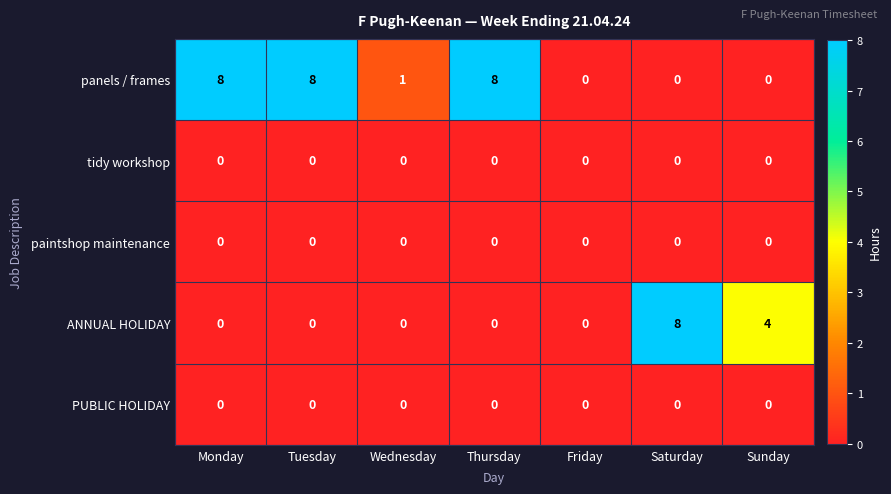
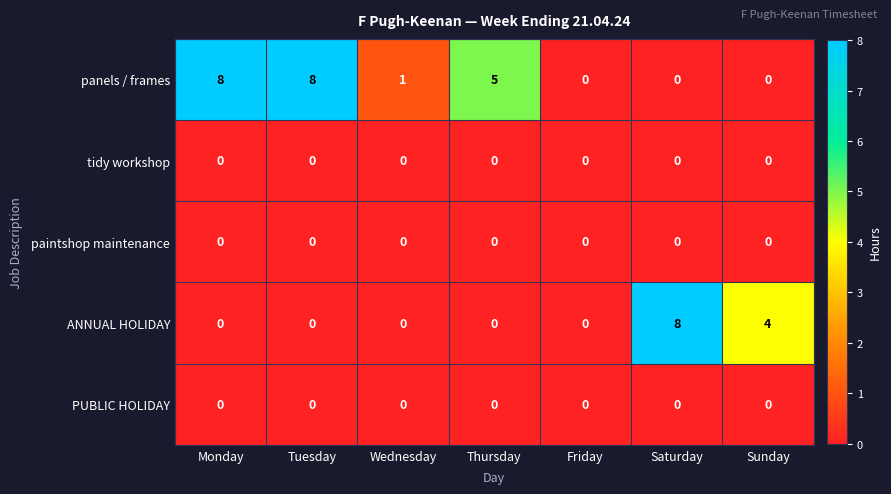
  {
    "panels / frames": {
      "Monday": 8,
      "Tuesday": 8,
      "Wednesday": 1,
-     "Thursday": 8,
+     "Thursday": 5,
      "Friday": 0,
      "Saturday": 0,
      "Sunday": 0
    },
    "tidy workshop": {
      "Monday": 0,
      "Tuesday": 0,
      "Wednesday": 0,
      "Thursday": 0,
      "Friday": 0,
      "Saturday": 0,
      "Sunday": 0
    },
    "paintshop maintenance": {
      "Monday": 0,
      "Tuesday": 0,
      "Wednesday": 0,
      "Thursday": 0,
      "Friday": 0,
      "Saturday": 0,
      "Sunday": 0
    },
    "ANNUAL HOLIDAY": {
      "Monday": 0,
      "Tuesday": 0,
      "Wednesday": 0,
      "Thursday": 0,
      "Friday": 0,
      "Saturday": 8,
      "Sunday": 4
    },
    "PUBLIC HOLIDAY": {
      "Monday": 0,
      "Tuesday": 0,
      "Wednesday": 0,
      "Thursday": 0,
      "Friday": 0,
      "Saturday": 0,
      "Sunday": 0
    }
  }
